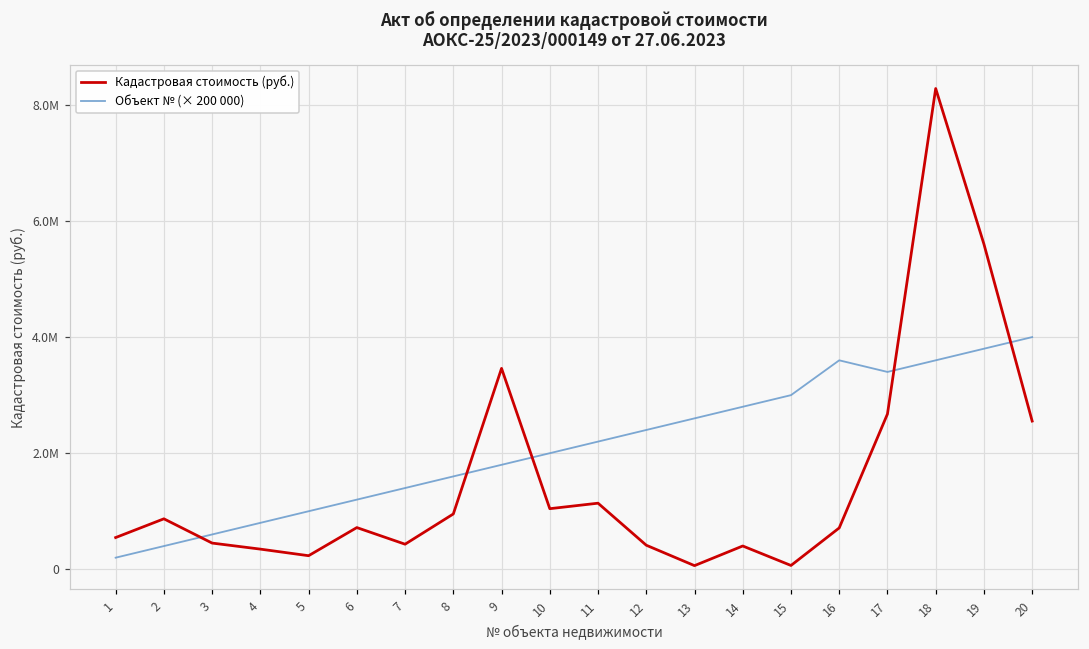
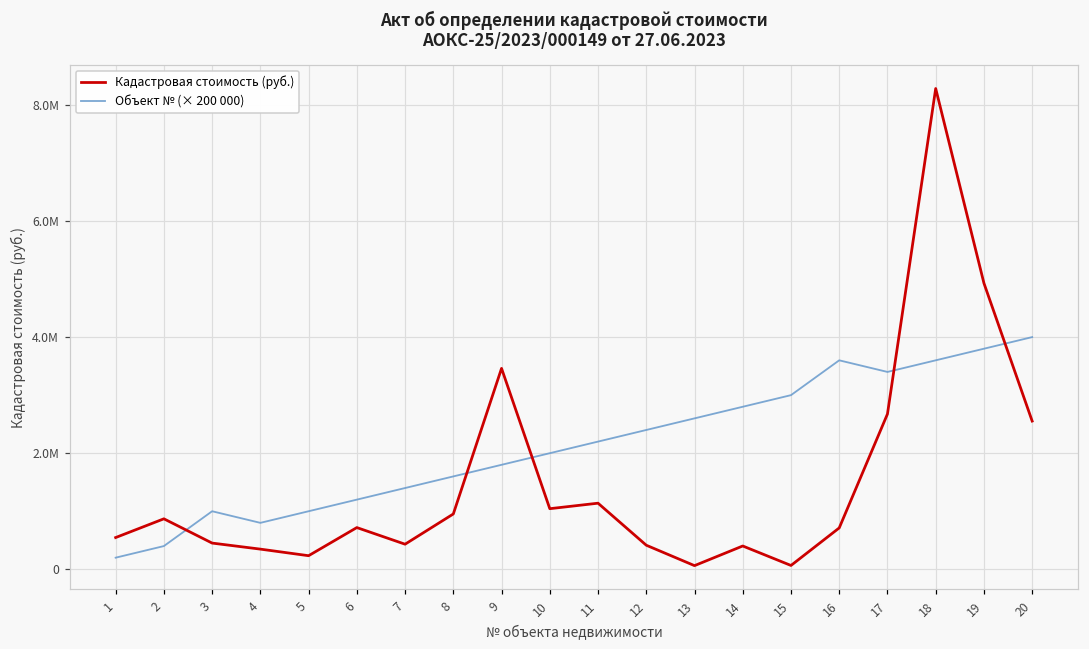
  {
    "Кадастровая стоимость (руб.)": {
      "1": 500000,
      "2": 900000,
      "3": 500000,
      "4": 300000,
      "5": 200000,
      "6": 700000,
      "7": 400000,
      "8": 1000000,
      "9": 3500000,
      "10": 1000000,
      "11": 1100000,
      "12": 400000,
      "13": 100000,
      "14": 400000,
      "15": 100000,
      "16": 700000,
      "17": 2700000,
      "18": 8300000,
-     "19": 5600000,
+     "19": 4900000,
      "20": 2600000
    },
    "Объект № (× 200 000)": {
      "1": 200000,
      "2": 400000,
-     "3": 600000,
+     "3": 1000000,
      "4": 800000,
      "5": 1000000,
      "6": 1200000,
      "7": 1400000,
      "8": 1600000,
      "9": 1800000,
      "10": 2000000,
      "11": 2200000,
      "12": 2400000,
      "13": 2600000,
      "14": 2800000,
      "15": 3000000,
      "16": 3600000,
      "17": 3400000,
      "18": 3600000,
      "19": 3800000,
      "20": 4000000
    }
  }
